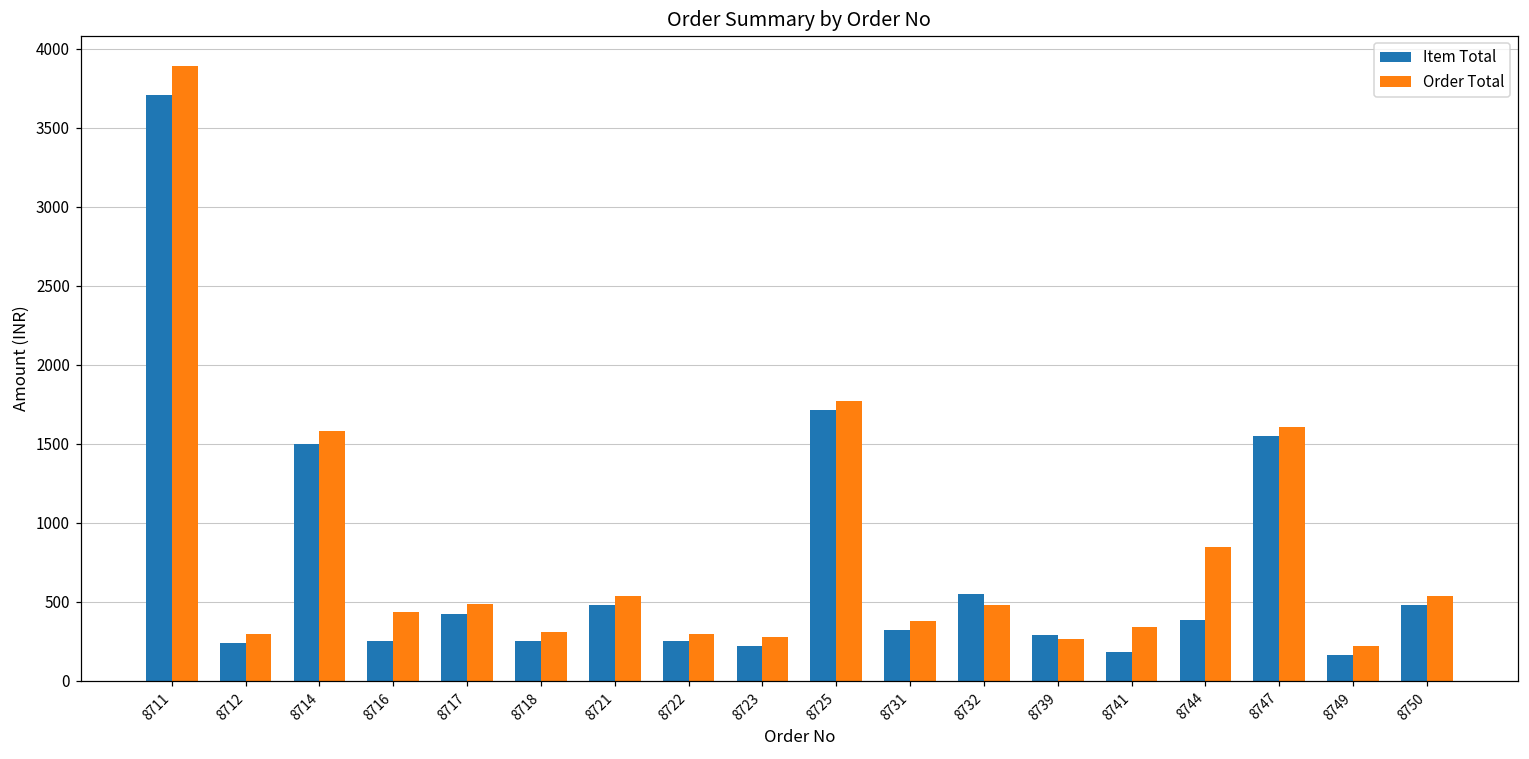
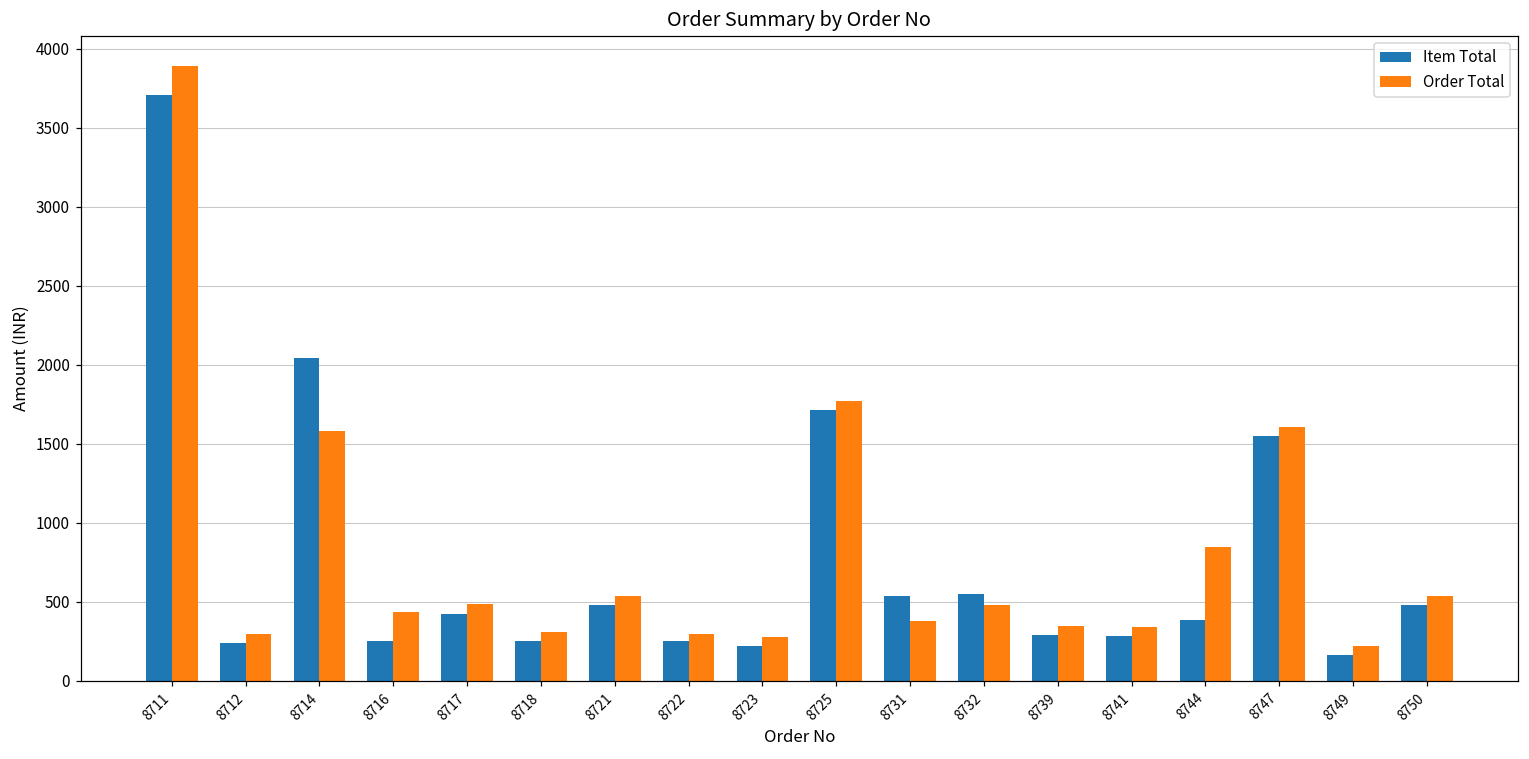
  {
    "Item Total": {
      "8711": 3710,
      "8712": 240,
-     "8714": 1500,
+     "8714": 2040,
      "8716": 250,
      "8717": 430,
      "8718": 250,
      "8721": 480,
      "8722": 250,
      "8723": 220,
      "8725": 1710,
-     "8731": 320,
+     "8731": 540,
      "8732": 550,
      "8739": 290,
-     "8741": 180,
+     "8741": 280,
      "8744": 380,
      "8747": 1550,
      "8749": 160,
      "8750": 480
    },
    "Order Total": {
      "8711": 3890,
      "8712": 300,
      "8714": 1580,
      "8716": 430,
      "8717": 480,
      "8718": 310,
      "8721": 540,
      "8722": 300,
      "8723": 280,
      "8725": 1770,
      "8731": 380,
      "8732": 480,
-     "8739": 260,
+     "8739": 350,
      "8741": 340,
      "8744": 850,
      "8747": 1610,
      "8749": 220,
      "8750": 540
    }
  }
